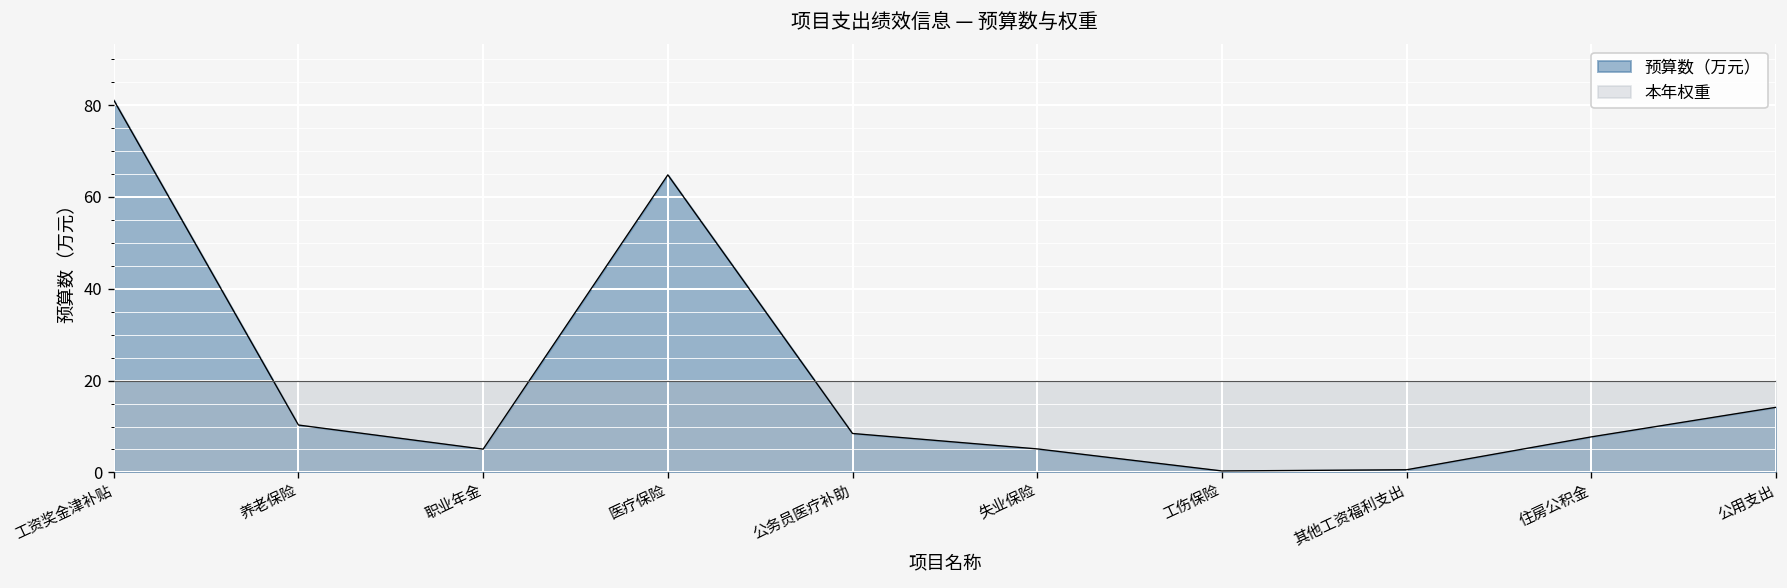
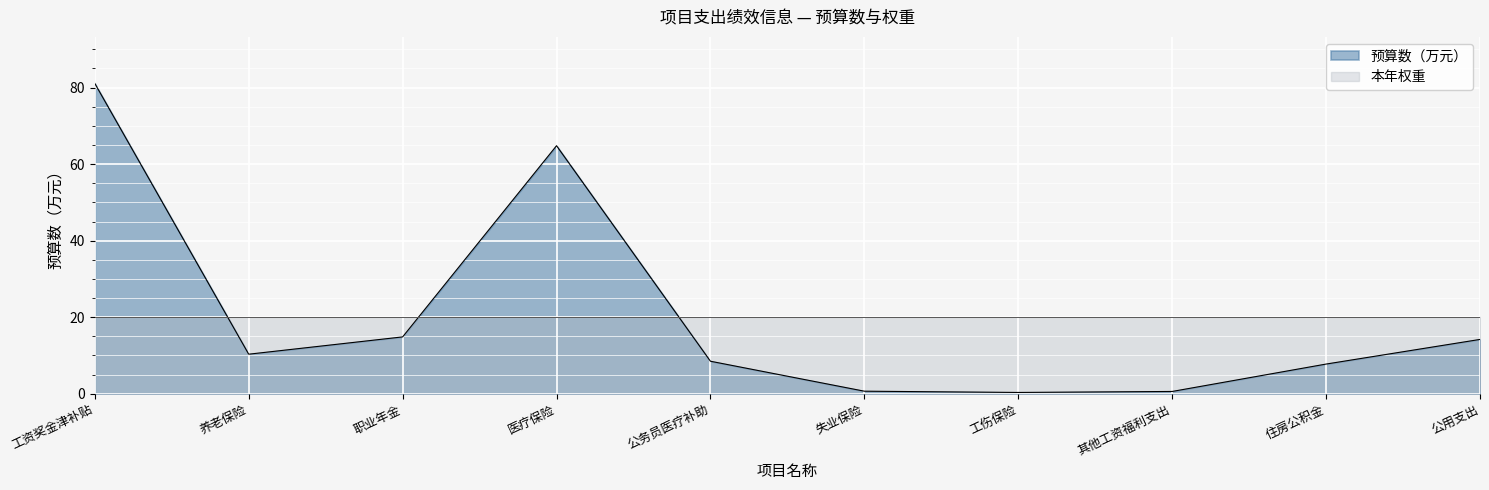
  {
    "预算数（万元）": {
      "工资奖金津补贴": 81,
      "养老保险": 10,
-     "职业年金": 5,
+     "职业年金": 15,
      "医疗保险": 65,
      "公务员医疗补助": 8,
-     "失业保险": 5,
+     "失业保险": 1,
      "工伤保险": 0,
      "其他工资福利支出": 1,
      "住房公积金": 8,
      "公用支出": 14
    },
    "本年权重": {
      "工资奖金津补贴": 20,
      "养老保险": 20,
      "职业年金": 20,
      "医疗保险": 20,
      "公务员医疗补助": 20,
      "失业保险": 20,
      "工伤保险": 20,
      "其他工资福利支出": 20,
      "住房公积金": 20,
      "公用支出": 20
    }
  }
